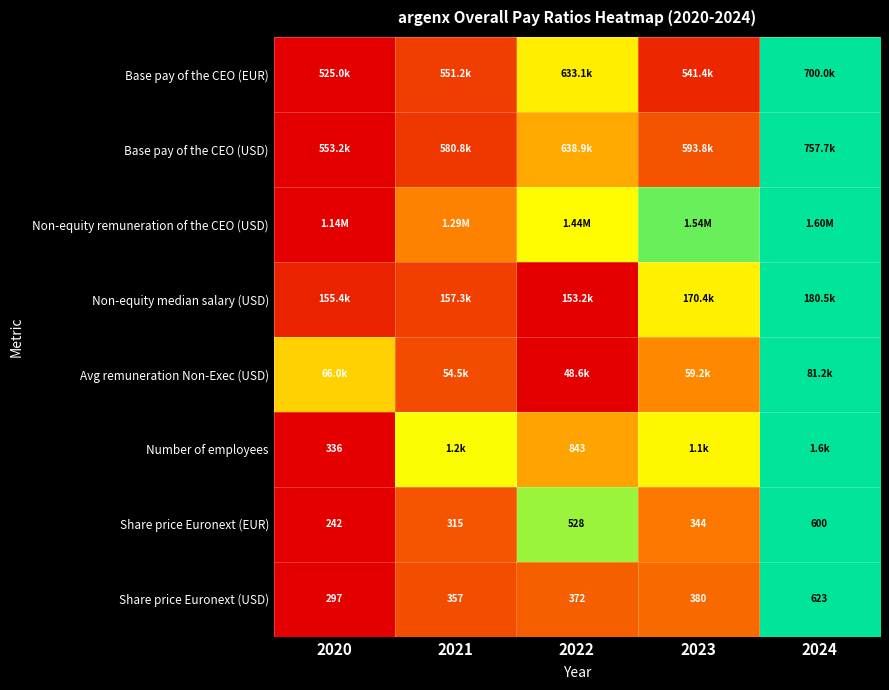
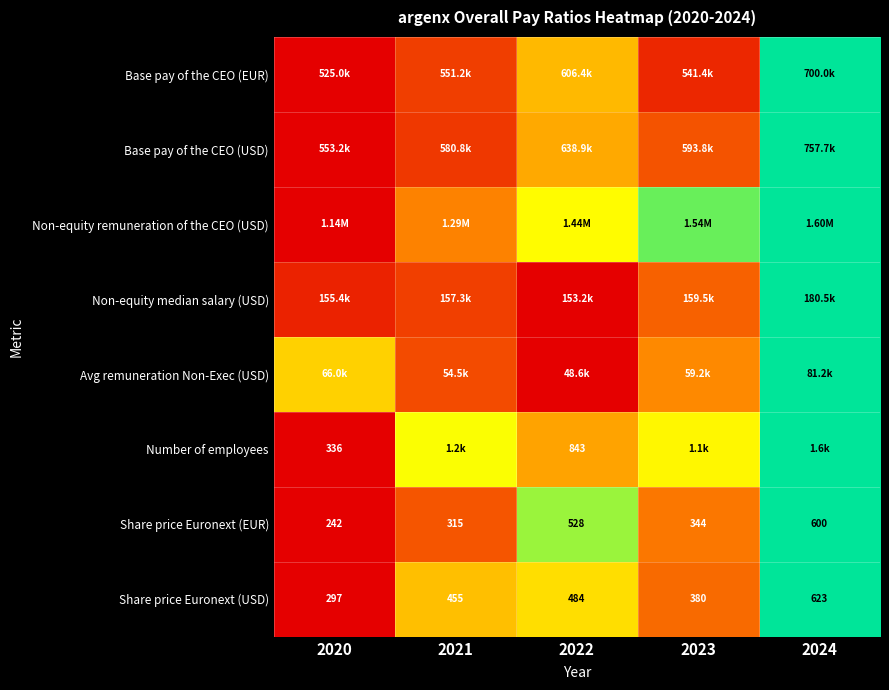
  {
    "Base pay of the CEO (EUR)": {
      "2020": "525.0k",
      "2021": "551.2k",
-     "2022": "633.1k",
+     "2022": "606.4k",
      "2023": "541.4k",
      "2024": "700.0k"
    },
    "Base pay of the CEO (USD)": {
      "2020": "553.2k",
      "2021": "580.8k",
      "2022": "638.9k",
      "2023": "593.8k",
      "2024": "757.7k"
    },
    "Non-equity remuneration of the CEO (USD)": {
      "2020": "1.14M",
      "2021": "1.29M",
      "2022": "1.44M",
      "2023": "1.54M",
      "2024": "1.60M"
    },
    "Non-equity median salary (USD)": {
      "2020": "155.4k",
      "2021": "157.3k",
      "2022": "153.2k",
-     "2023": "170.4k",
+     "2023": "159.5k",
      "2024": "180.5k"
    },
    "Avg remuneration Non-Exec (USD)": {
      "2020": "66.0k",
      "2021": "54.5k",
      "2022": "48.6k",
      "2023": "59.2k",
      "2024": "81.2k"
    },
    "Number of employees": {
      "2020": "336",
      "2021": "1.2k",
      "2022": "843",
      "2023": "1.1k",
      "2024": "1.6k"
    },
    "Share price Euronext (EUR)": {
      "2020": "242",
      "2021": "315",
      "2022": "528",
      "2023": "344",
      "2024": "600"
    },
    "Share price Euronext (USD)": {
      "2020": "297",
-     "2021": "357",
-     "2022": "372",
+     "2021": "455",
+     "2022": "484",
      "2023": "380",
      "2024": "623"
    }
  }
